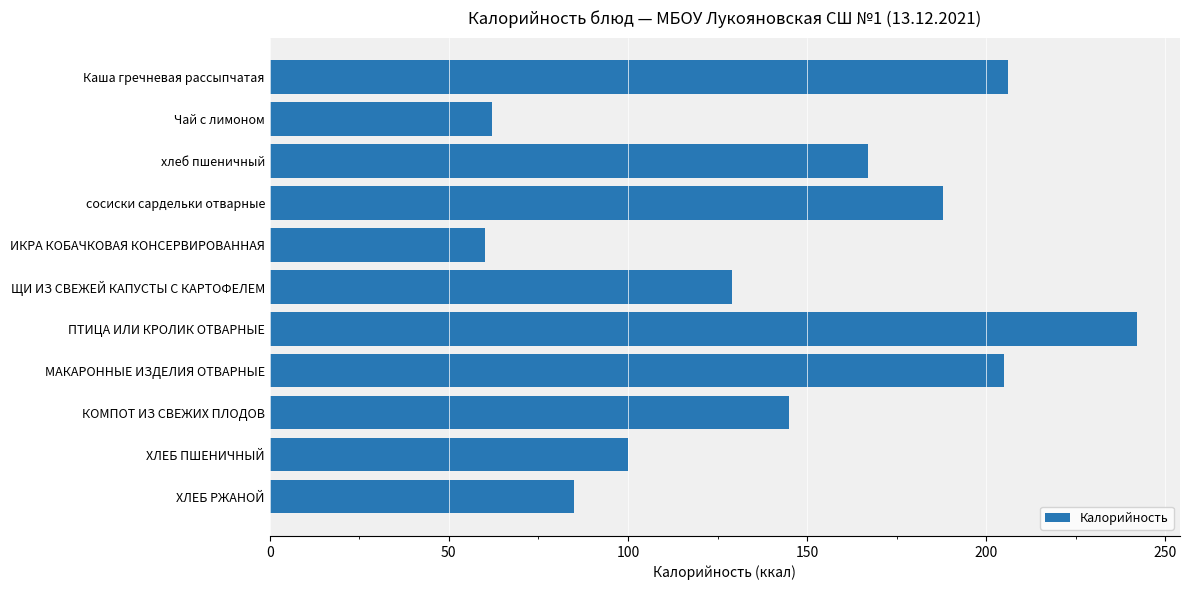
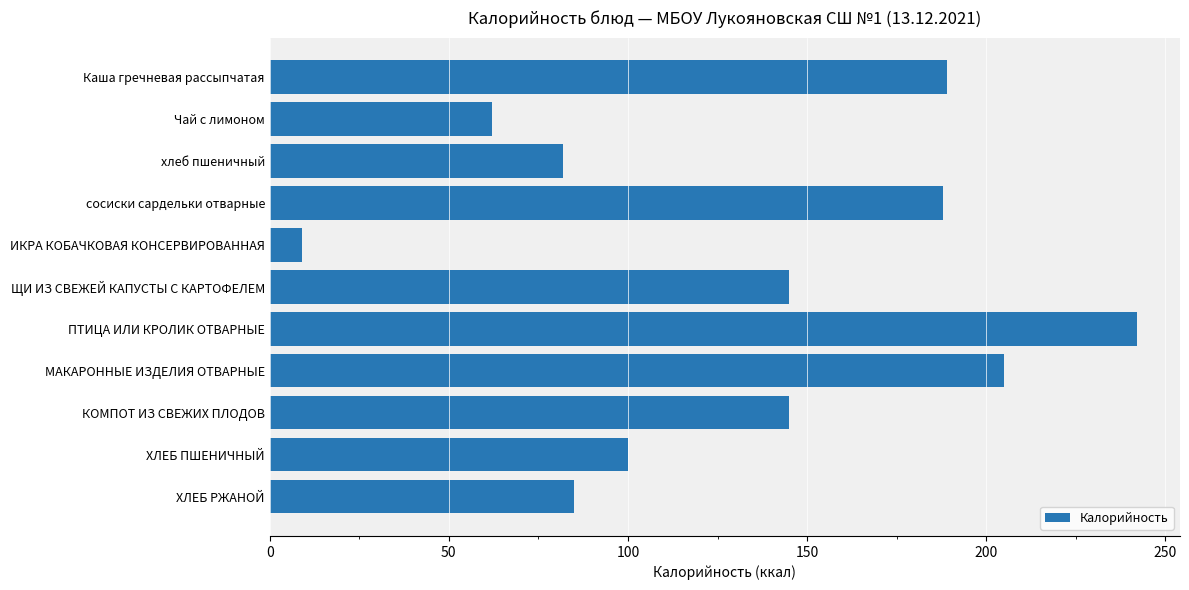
  {
-   "Каша гречневая рассыпчатая": 206,
+   "Каша гречневая рассыпчатая": 189,
    "Чай с лимоном": 62,
-   "хлеб пшеничный": 167,
+   "хлеб пшеничный": 82,
    "сосиски сардельки отварные": 188,
-   "ИКРА КОБАЧКОВАЯ КОНСЕРВИРОВАННАЯ": 60,
-   "ЩИ ИЗ СВЕЖЕЙ КАПУСТЫ С КАРТОФЕЛЕМ": 129,
+   "ИКРА КОБАЧКОВАЯ КОНСЕРВИРОВАННАЯ": 9,
+   "ЩИ ИЗ СВЕЖЕЙ КАПУСТЫ С КАРТОФЕЛЕМ": 145,
    "ПТИЦА ИЛИ КРОЛИК ОТВАРНЫЕ": 242,
    "МАКАРОННЫЕ ИЗДЕЛИЯ ОТВАРНЫЕ": 205,
    "КОМПОТ ИЗ СВЕЖИХ ПЛОДОВ": 145,
    "ХЛЕБ ПШЕНИЧНЫЙ": 100,
    "ХЛЕБ РЖАНОЙ": 85
  }
